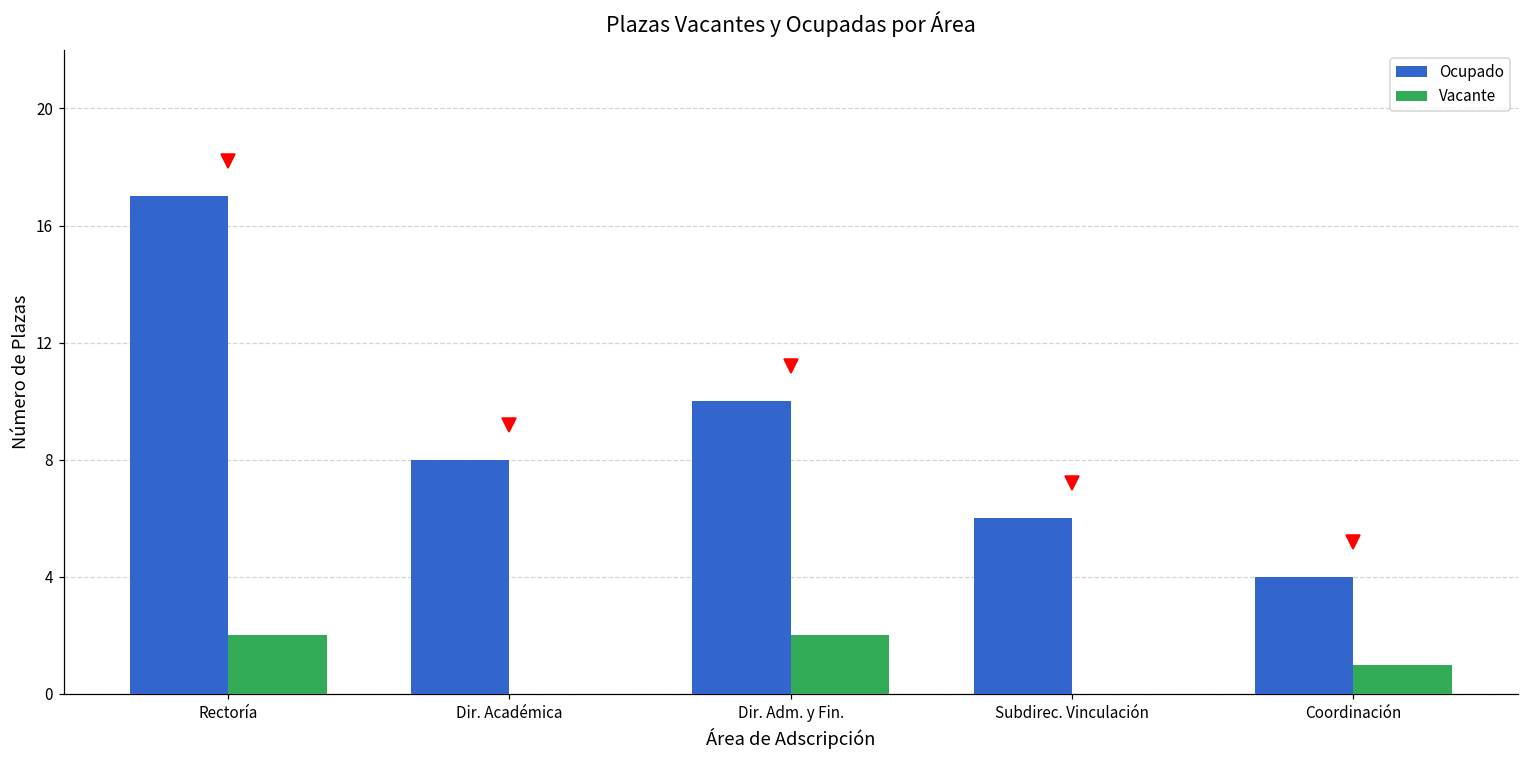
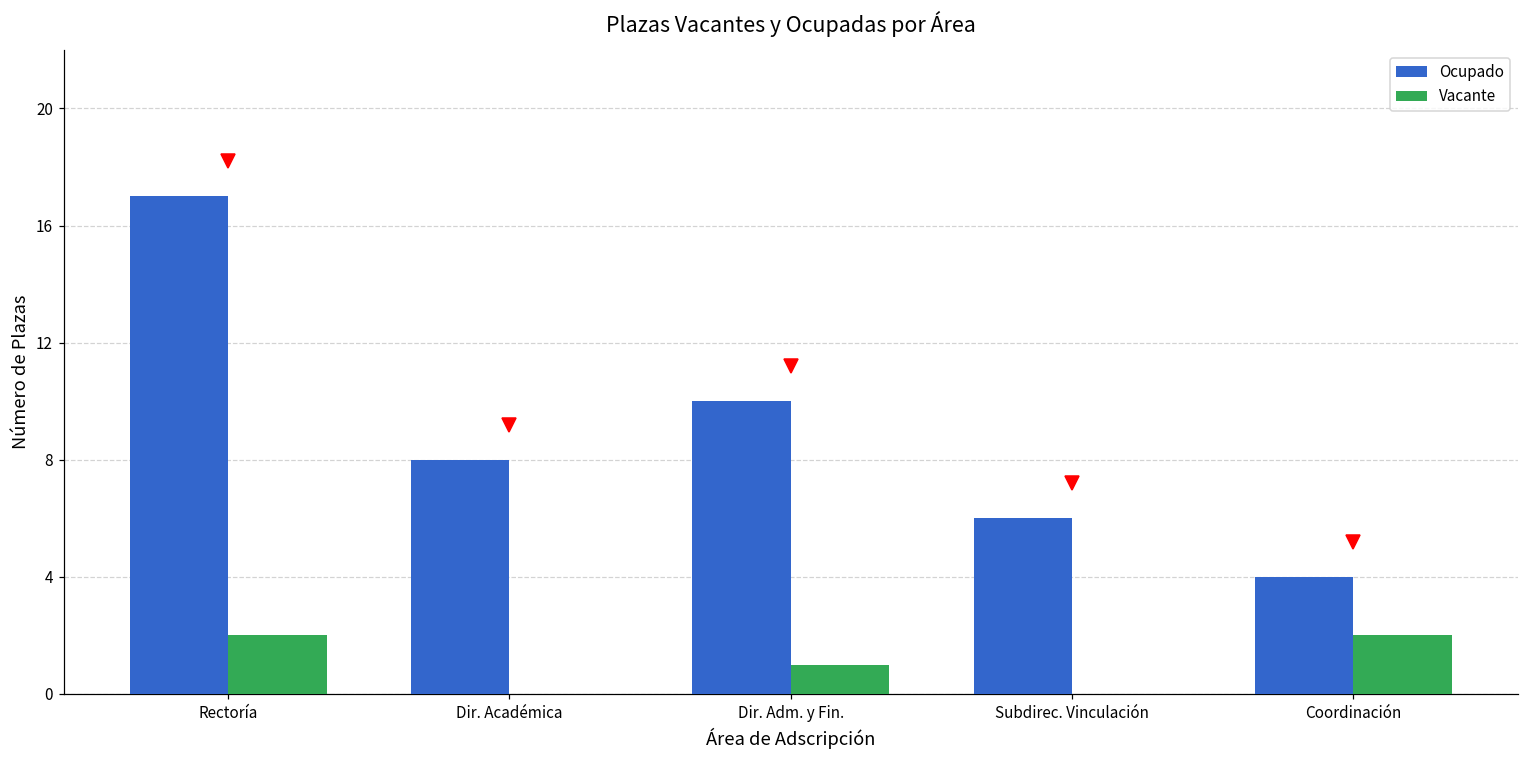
  {
    "Ocupado": {
      "Rectoría": 17,
      "Dir. Académica": 8,
      "Dir. Adm. y Fin.": 10,
      "Subdirec. Vinculación": 6,
      "Coordinación": 4
    },
    "Vacante": {
      "Rectoría": 2,
      "Dir. Académica": 0,
-     "Dir. Adm. y Fin.": 2,
+     "Dir. Adm. y Fin.": 1,
      "Subdirec. Vinculación": 0,
-     "Coordinación": 1
+     "Coordinación": 2
    }
  }
